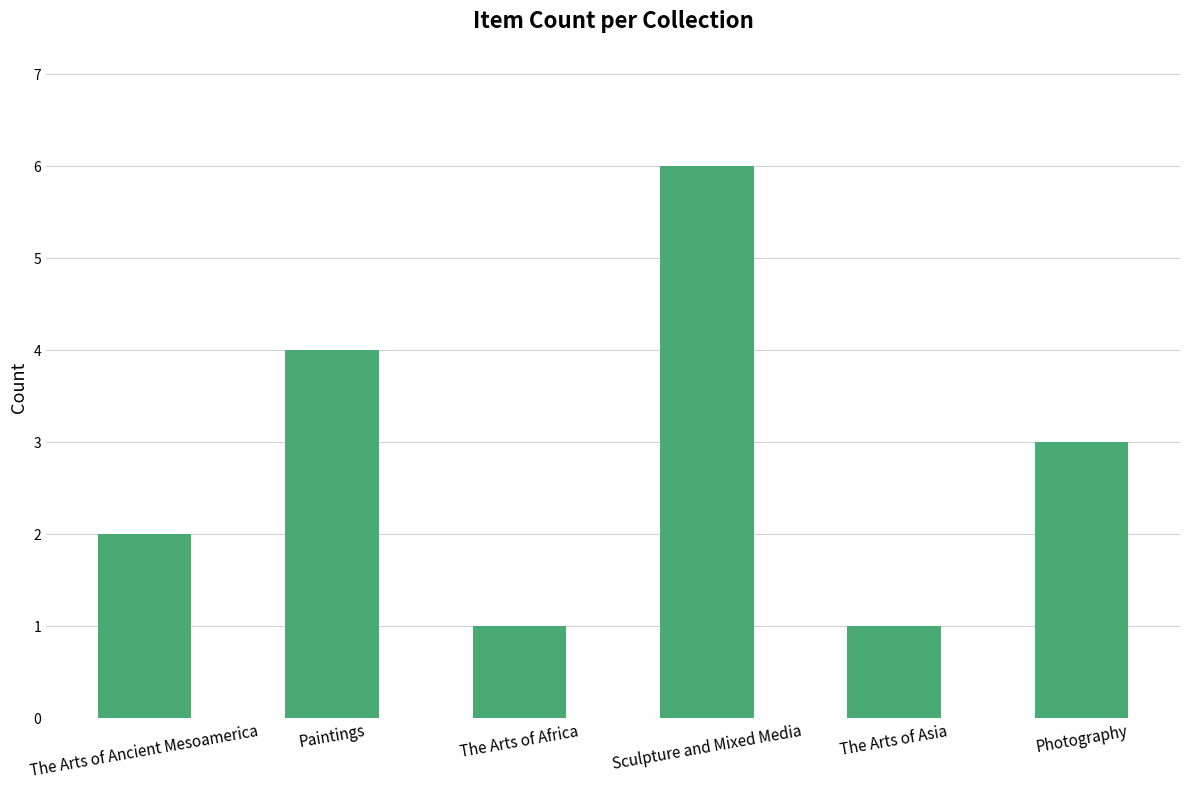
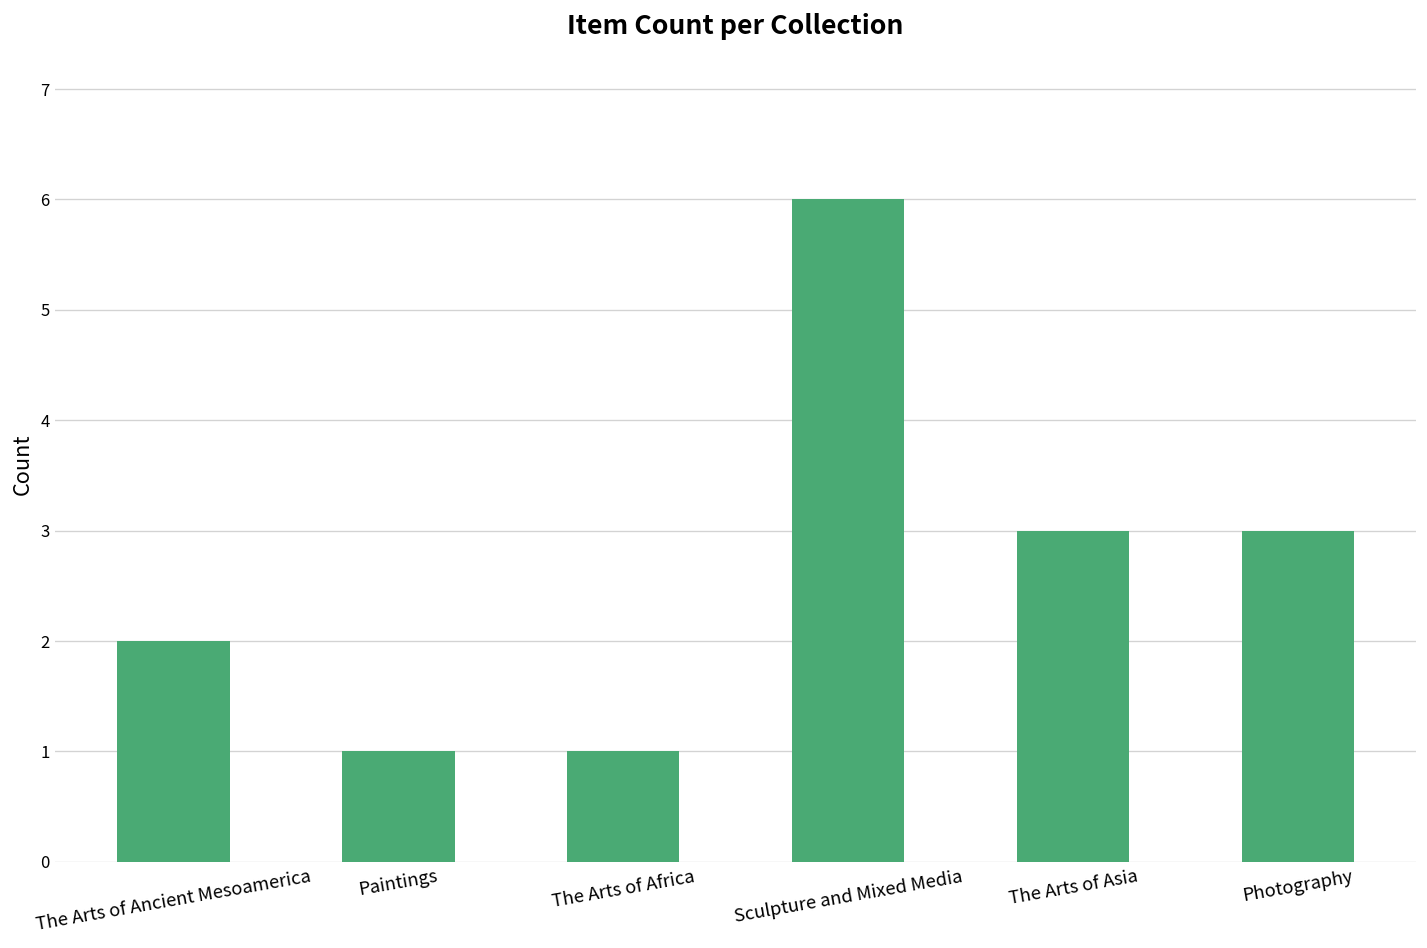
  {
    "The Arts of Ancient Mesoamerica": 2,
-   "Paintings": 4,
+   "Paintings": 1,
    "The Arts of Africa": 1,
    "Sculpture and Mixed Media": 6,
-   "The Arts of Asia": 1,
+   "The Arts of Asia": 3,
    "Photography": 3
  }
